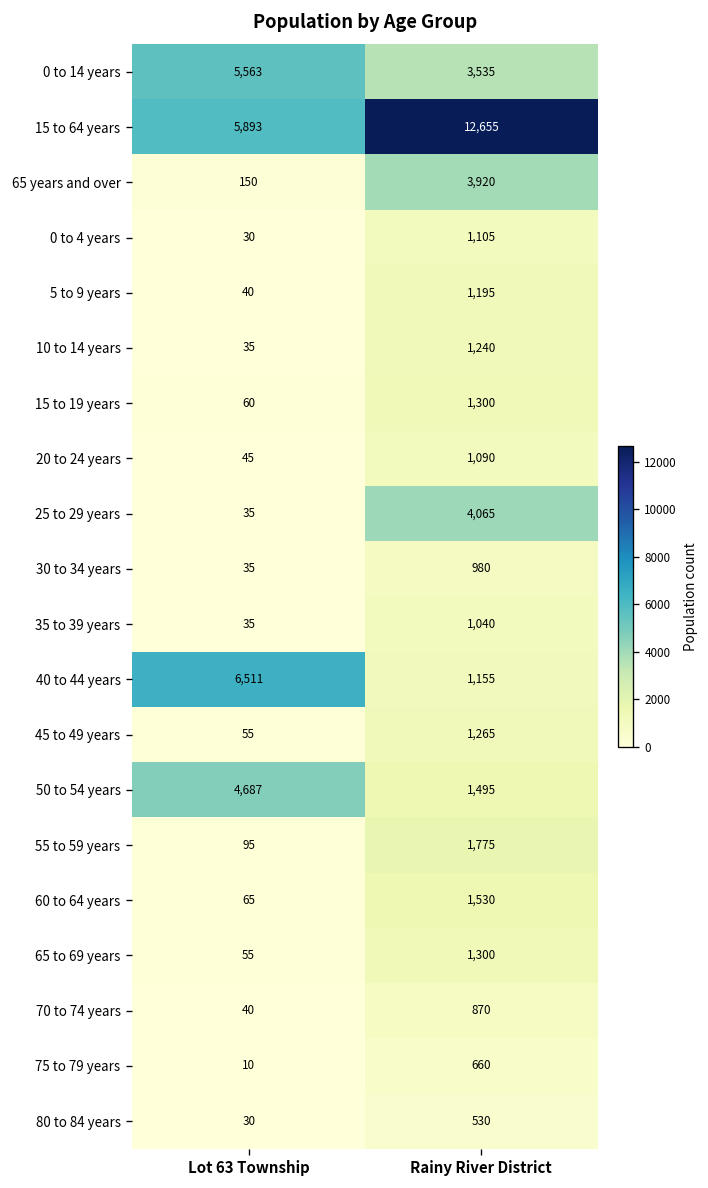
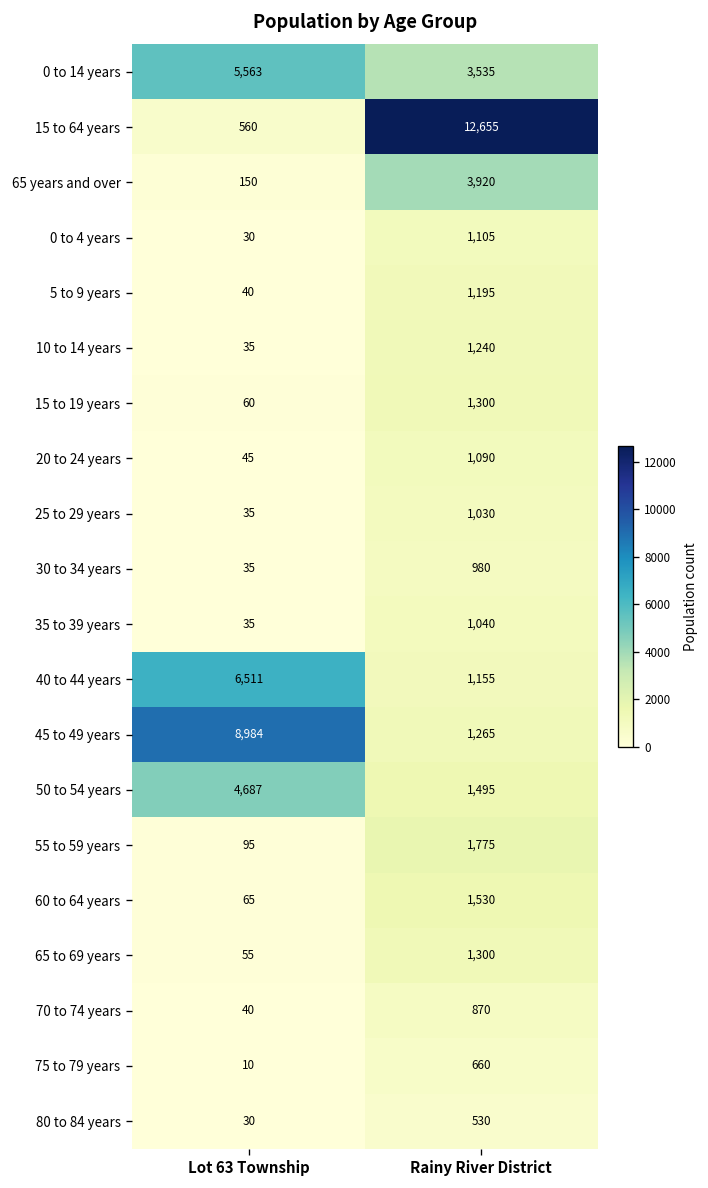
  {
    "0 to 14 years": {
      "Lot 63 Township": "5,563",
      "Rainy River District": "3,535"
    },
    "15 to 64 years": {
-     "Lot 63 Township": "5,893",
+     "Lot 63 Township": "560",
      "Rainy River District": "12,655"
    },
    "65 years and over": {
      "Lot 63 Township": "150",
      "Rainy River District": "3,920"
    },
    "0 to 4 years": {
      "Lot 63 Township": "30",
      "Rainy River District": "1,105"
    },
    "5 to 9 years": {
      "Lot 63 Township": "40",
      "Rainy River District": "1,195"
    },
    "10 to 14 years": {
      "Lot 63 Township": "35",
      "Rainy River District": "1,240"
    },
    "15 to 19 years": {
      "Lot 63 Township": "60",
      "Rainy River District": "1,300"
    },
    "20 to 24 years": {
      "Lot 63 Township": "45",
      "Rainy River District": "1,090"
    },
    "25 to 29 years": {
      "Lot 63 Township": "35",
-     "Rainy River District": "4,065"
+     "Rainy River District": "1,030"
    },
    "30 to 34 years": {
      "Lot 63 Township": "35",
      "Rainy River District": "980"
    },
    "35 to 39 years": {
      "Lot 63 Township": "35",
      "Rainy River District": "1,040"
    },
    "40 to 44 years": {
      "Lot 63 Township": "6,511",
      "Rainy River District": "1,155"
    },
    "45 to 49 years": {
-     "Lot 63 Township": "55",
+     "Lot 63 Township": "8,984",
      "Rainy River District": "1,265"
    },
    "50 to 54 years": {
      "Lot 63 Township": "4,687",
      "Rainy River District": "1,495"
    },
    "55 to 59 years": {
      "Lot 63 Township": "95",
      "Rainy River District": "1,775"
    },
    "60 to 64 years": {
      "Lot 63 Township": "65",
      "Rainy River District": "1,530"
    },
    "65 to 69 years": {
      "Lot 63 Township": "55",
      "Rainy River District": "1,300"
    },
    "70 to 74 years": {
      "Lot 63 Township": "40",
      "Rainy River District": "870"
    },
    "75 to 79 years": {
      "Lot 63 Township": "10",
      "Rainy River District": "660"
    },
    "80 to 84 years": {
      "Lot 63 Township": "30",
      "Rainy River District": "530"
    }
  }
